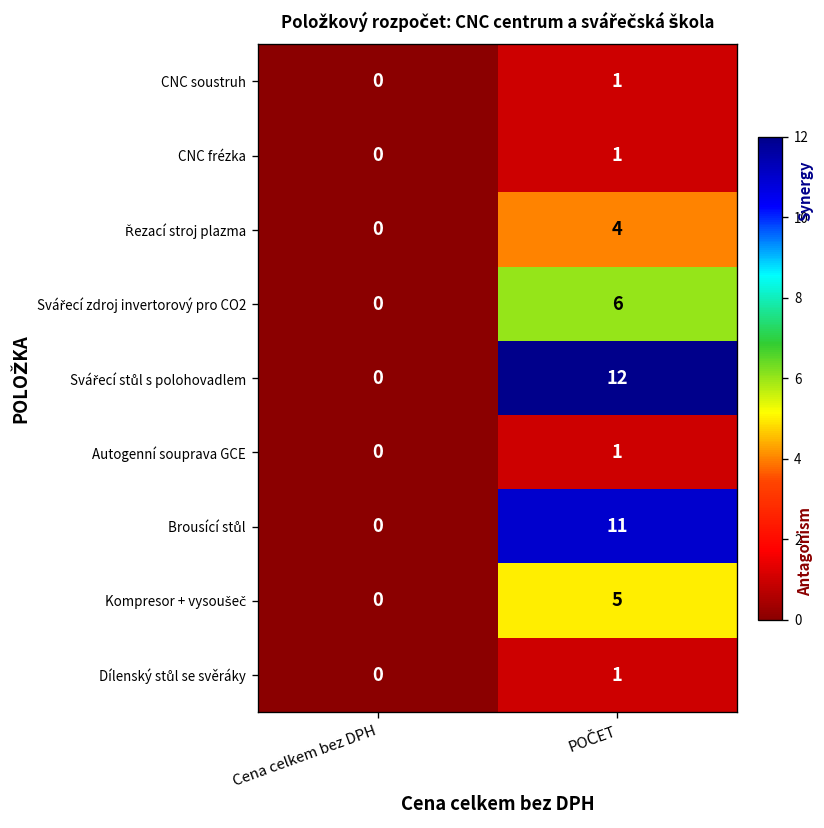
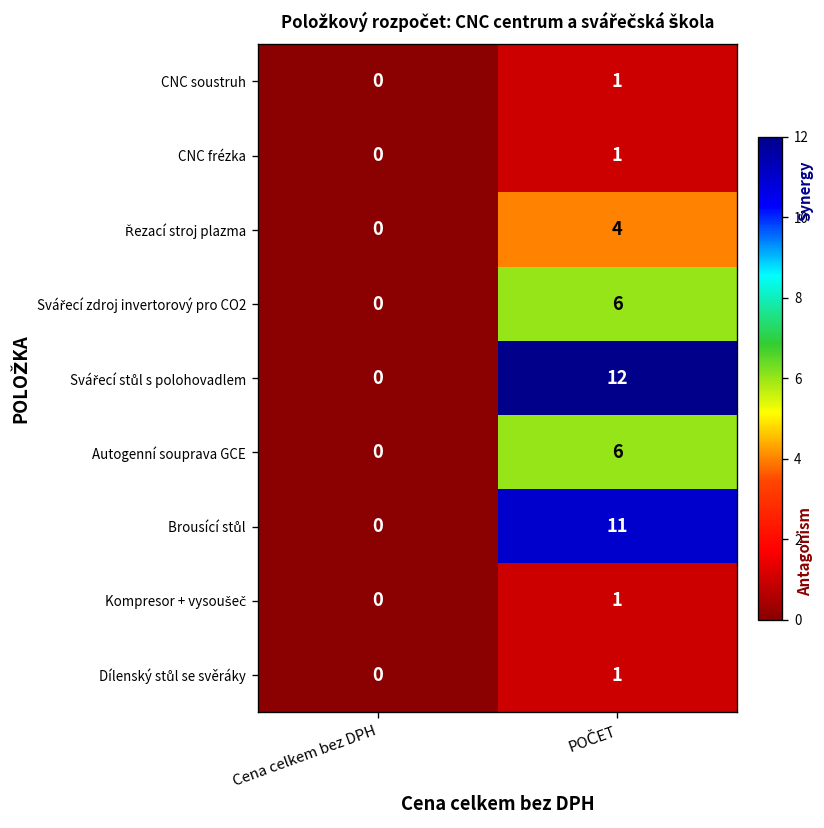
  {
    "CNC soustruh": {
      "Cena celkem bez DPH": 0,
      "POČET": 1
    },
    "CNC frézka": {
      "Cena celkem bez DPH": 0,
      "POČET": 1
    },
    "Řezací stroj plazma": {
      "Cena celkem bez DPH": 0,
      "POČET": 4
    },
    "Svářecí zdroj invertorový pro CO2": {
      "Cena celkem bez DPH": 0,
      "POČET": 6
    },
    "Svářecí stůl s polohovadlem": {
      "Cena celkem bez DPH": 0,
      "POČET": 12
    },
    "Autogenní souprava GCE": {
      "Cena celkem bez DPH": 0,
-     "POČET": 1
+     "POČET": 6
    },
    "Brousící stůl": {
      "Cena celkem bez DPH": 0,
      "POČET": 11
    },
    "Kompresor + vysoušeč": {
      "Cena celkem bez DPH": 0,
-     "POČET": 5
+     "POČET": 1
    },
    "Dílenský stůl se svěráky": {
      "Cena celkem bez DPH": 0,
      "POČET": 1
    }
  }
